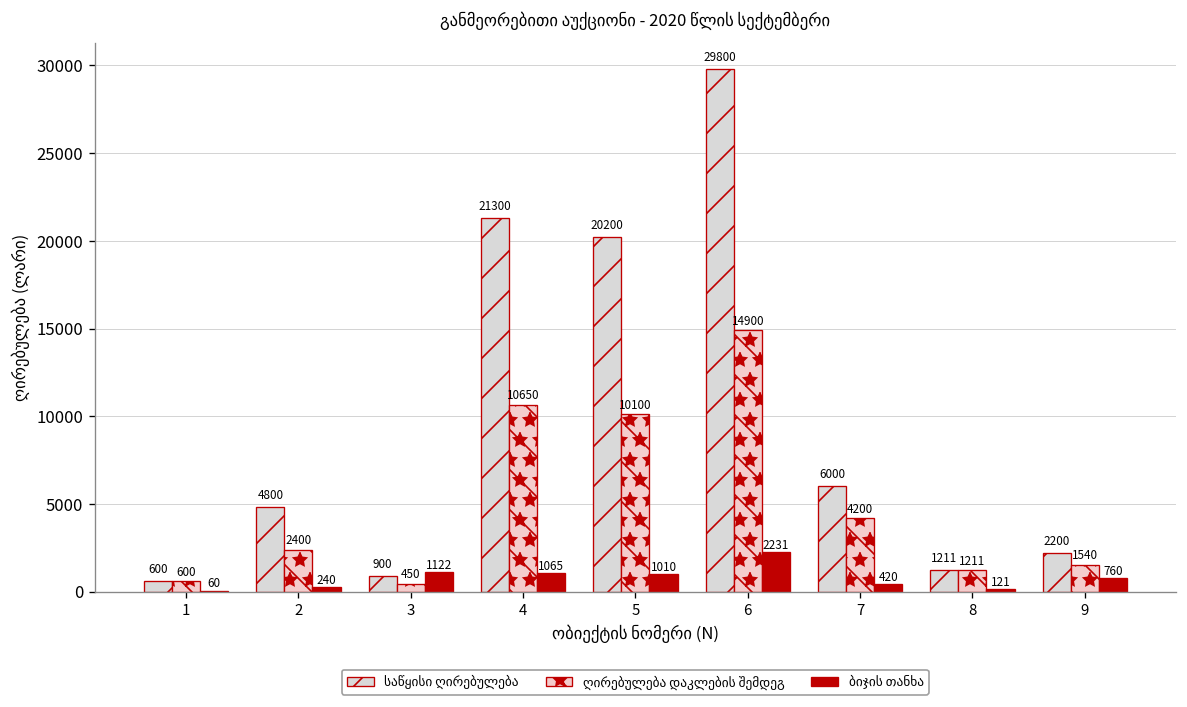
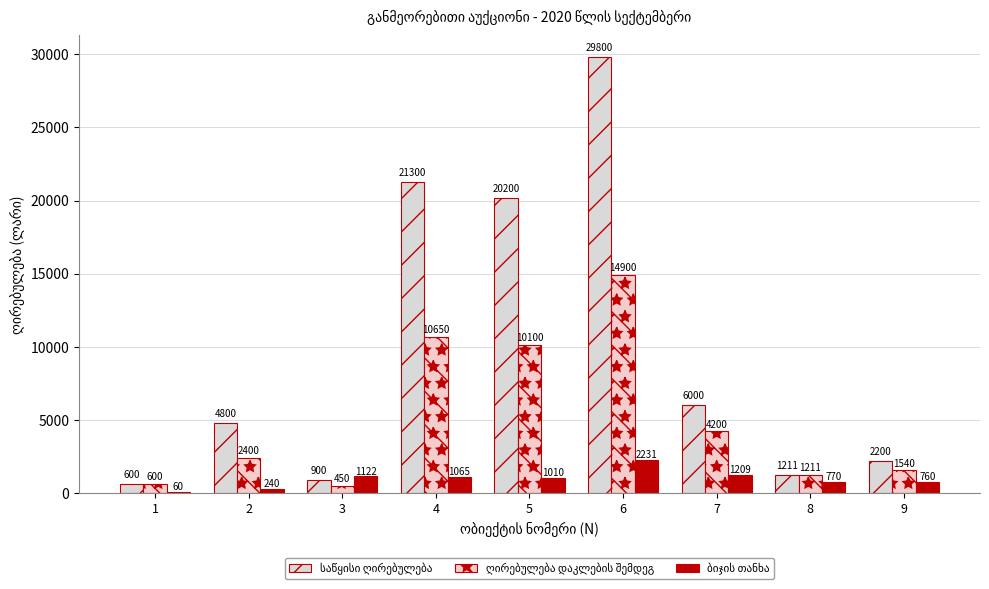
  {
    "ბიჯის თანხა": {
      "1": 60,
      "2": 240,
      "3": 1122,
      "4": 1065,
      "5": 1010,
      "6": 2231,
-     "7": 420,
-     "8": 121,
+     "7": 1209,
+     "8": 770,
      "9": 760
    }
  }
